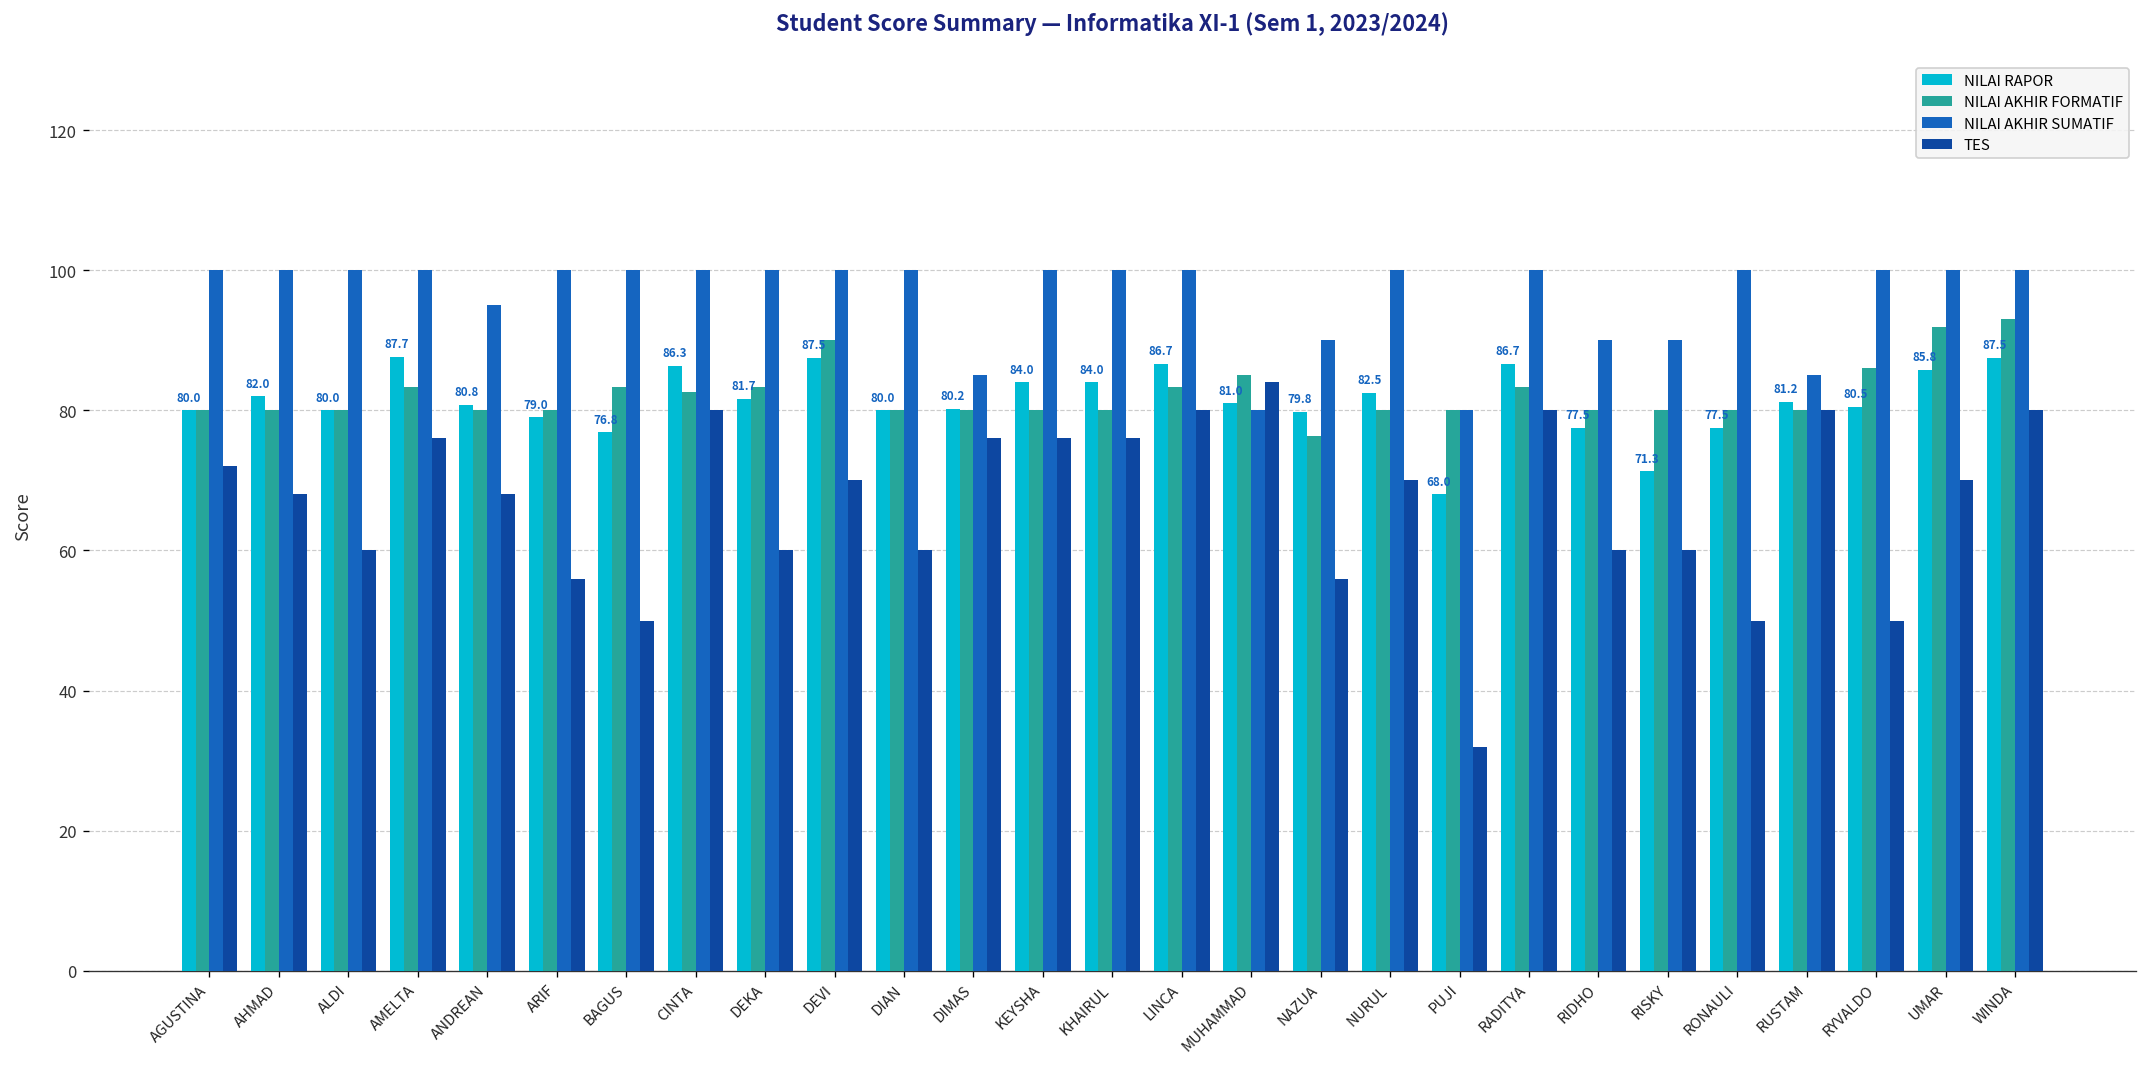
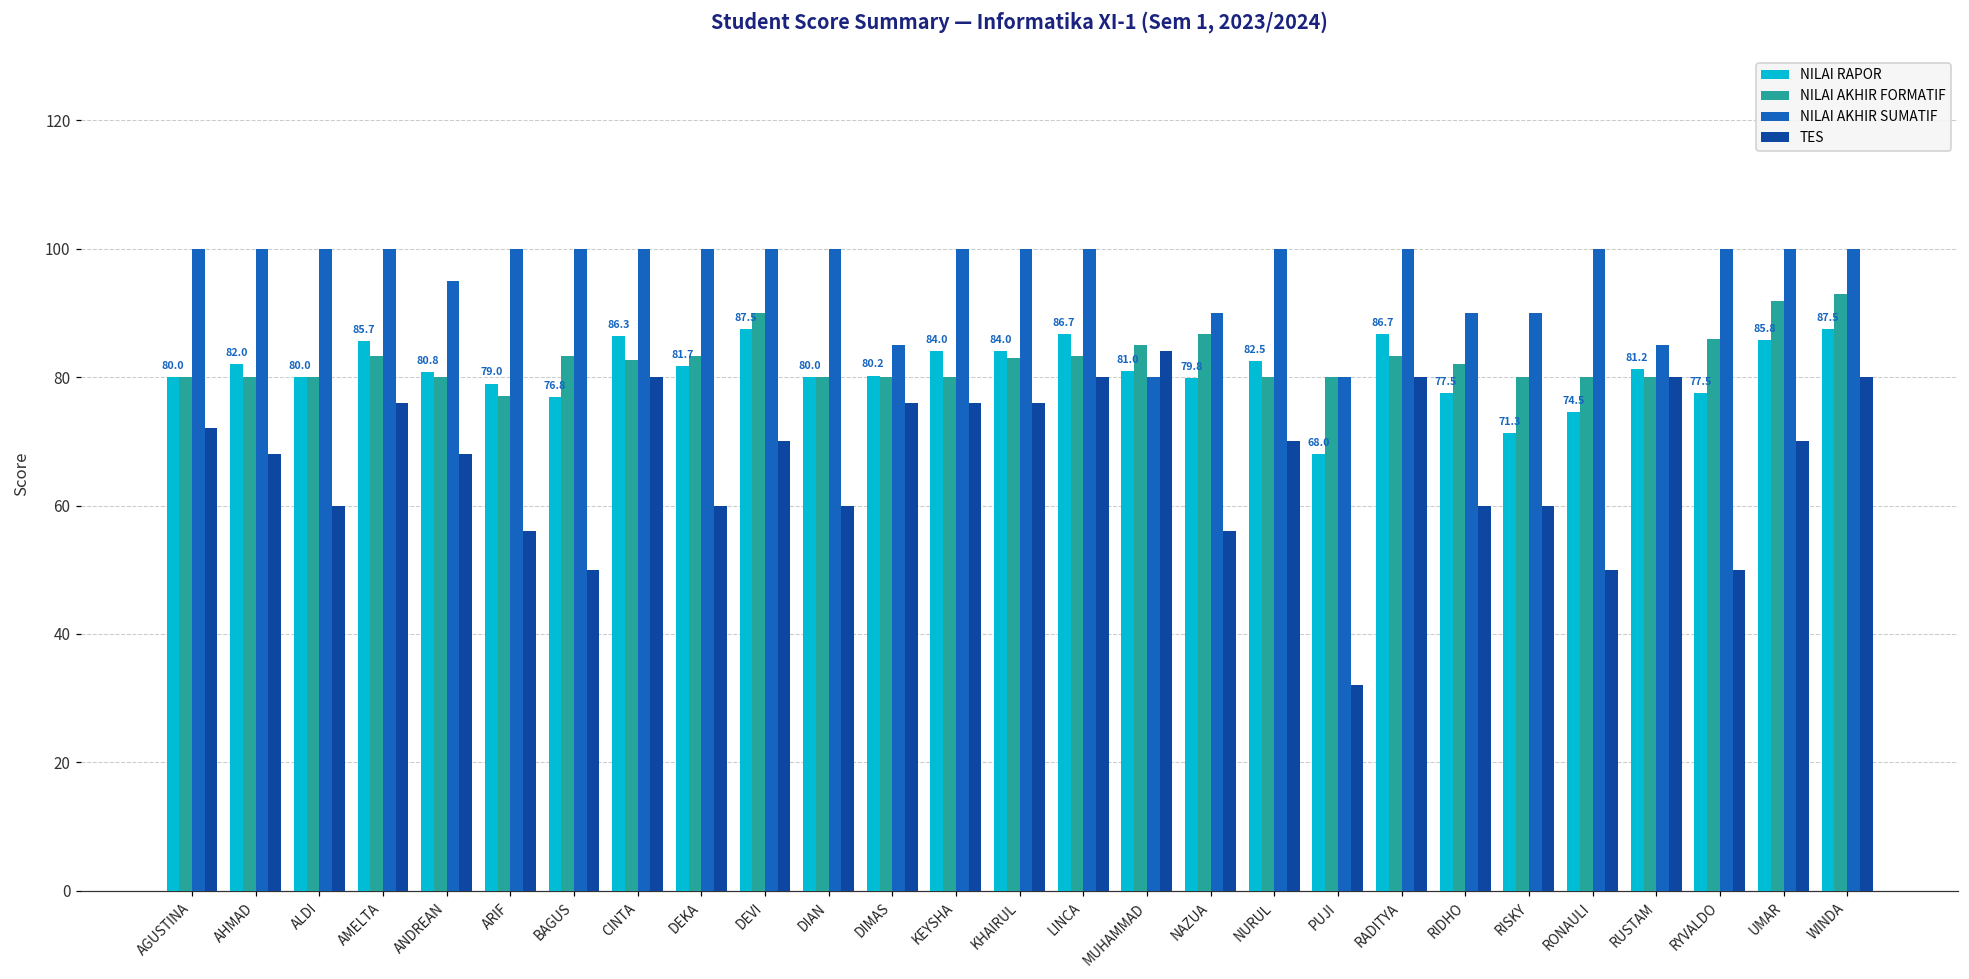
  {
    "NILAI RAPOR": {
      "AGUSTINA": 80.0,
      "AHMAD": 82.0,
      "ALDI": 80.0,
-     "AMELTA": 87.7,
+     "AMELTA": 85.7,
      "ANDREAN": 80.8,
      "ARIF": 79.0,
      "BAGUS": 76.8,
      "CINTA": 86.3,
      "DEKA": 81.7,
      "DEVI": 87.5,
      "DIAN": 80.0,
      "DIMAS": 80.2,
      "KEYSHA": 84.0,
      "KHAIRUL": 84.0,
      "LINCA": 86.7,
      "MUHAMMAD": 81.0,
      "NAZUA": 79.8,
      "NURUL": 82.5,
      "PUJI": 68.0,
      "RADITYA": 86.7,
      "RIDHO": 77.5,
      "RISKY": 71.3,
-     "RONAULI": 77.5,
+     "RONAULI": 74.5,
      "RUSTAM": 81.2,
-     "RYVALDO": 80.5,
+     "RYVALDO": 77.5,
      "UMAR": 85.8,
      "WINDA": 87.5
    },
    "NILAI AKHIR FORMATIF": {
      "AHMAD": 80,
      "AMELTA": 83,
      "ANDREAN": 80,
-     "ARIF": 80,
+     "ARIF": 77,
      "BAGUS": 83,
      "CINTA": 83,
      "DIMAS": 80,
      "KEYSHA": 80,
-     "KHAIRUL": 80,
+     "KHAIRUL": 83,
      "LINCA": 83,
      "MUHAMMAD": 85,
-     "NAZUA": 76,
+     "NAZUA": 87,
      "NURUL": 80,
      "PUJI": 80,
      "RADITYA": 83,
-     "RIDHO": 80,
+     "RIDHO": 82,
      "RISKY": 80,
      "RUSTAM": 80,
      "RYVALDO": 86,
      "UMAR": 92,
      "WINDA": 93
    }
  }
